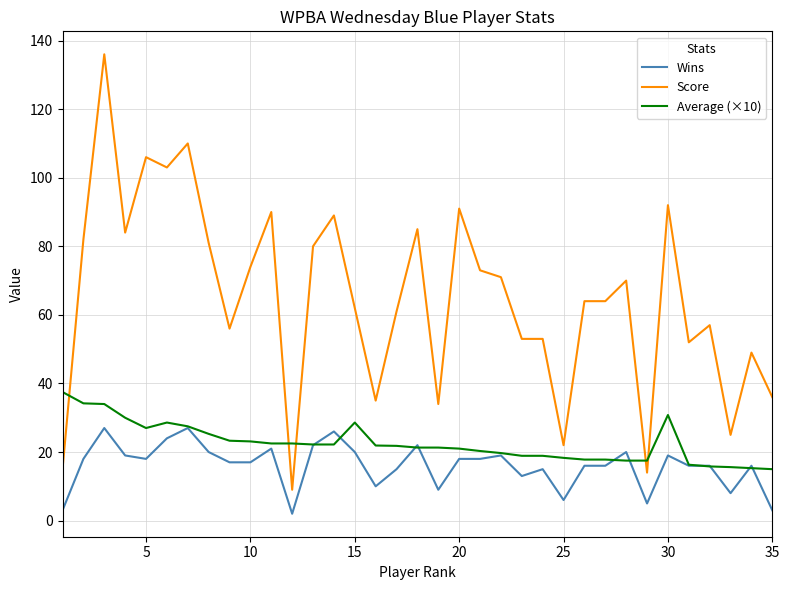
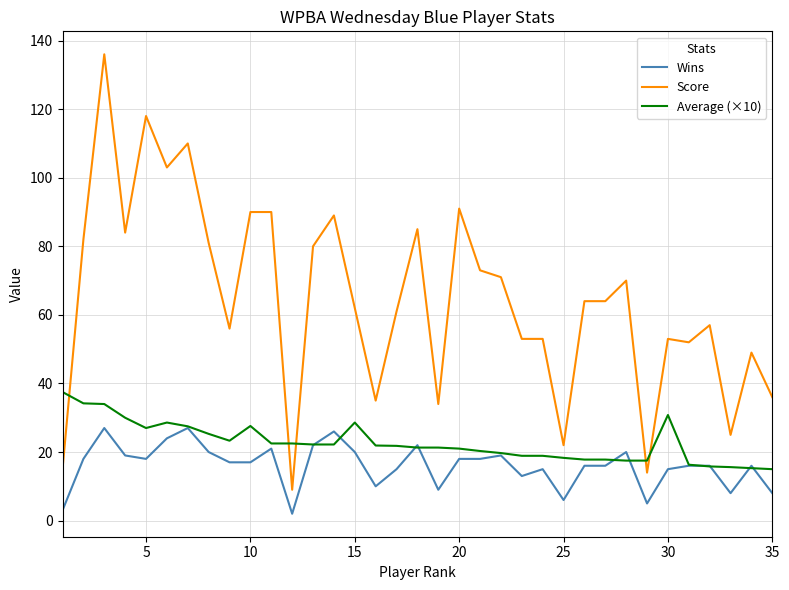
  {
    "Wins": {
      "5": 18,
      "10": 17,
      "15": 20,
      "20": 18,
      "25": 6,
-     "30": 19,
-     "35": 3
+     "30": 15,
+     "35": 8
    },
    "Score": {
-     "5": 106,
-     "10": 74,
+     "5": 118,
+     "10": 90,
      "15": 62,
      "20": 91,
      "25": 22,
-     "30": 92,
+     "30": 53,
      "35": 36
    },
    "Average (×10)": {
      "5": 27,
-     "10": 23,
+     "10": 28,
      "15": 29,
      "20": 21,
      "25": 18,
      "30": 31,
      "35": 15
    }
  }
